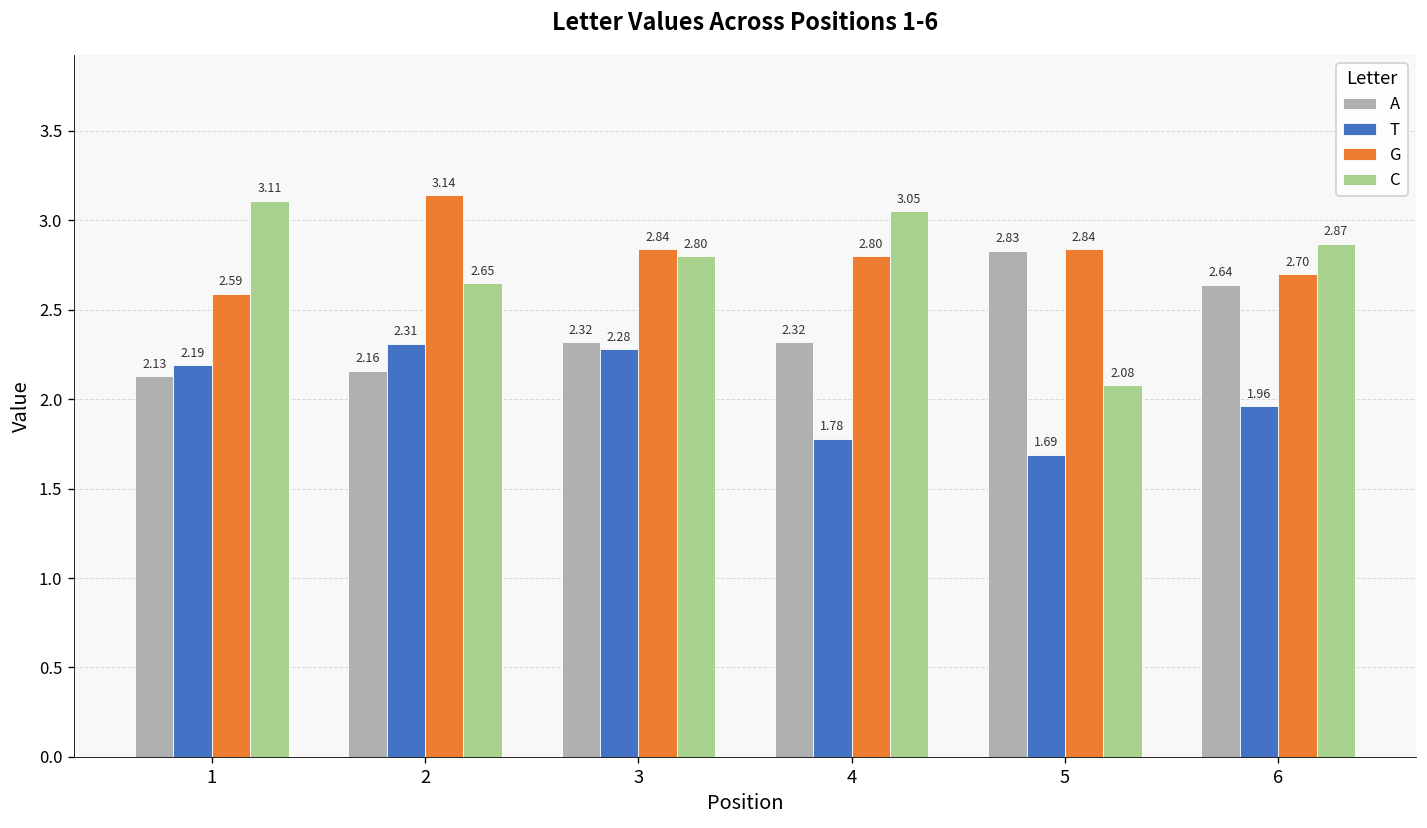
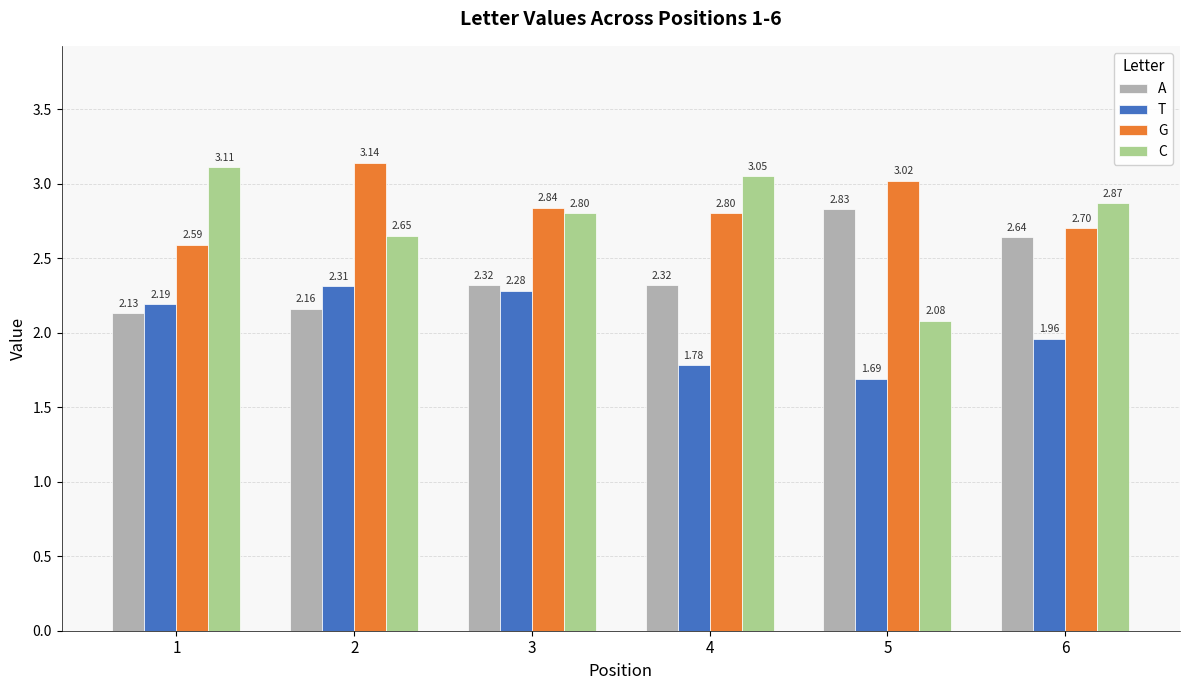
  {
    "T": {
      "1": 2.19,
      "2": 2.31,
      "3": 2.28,
      "4": 1.78,
      "5": 1.69,
      "6": 1.96
    },
    "G": {
      "1": 2.59,
      "2": 3.14,
      "3": 2.84,
      "4": 2.80,
-     "5": 2.84,
+     "5": 3.02,
      "6": 2.70
    }
  }
